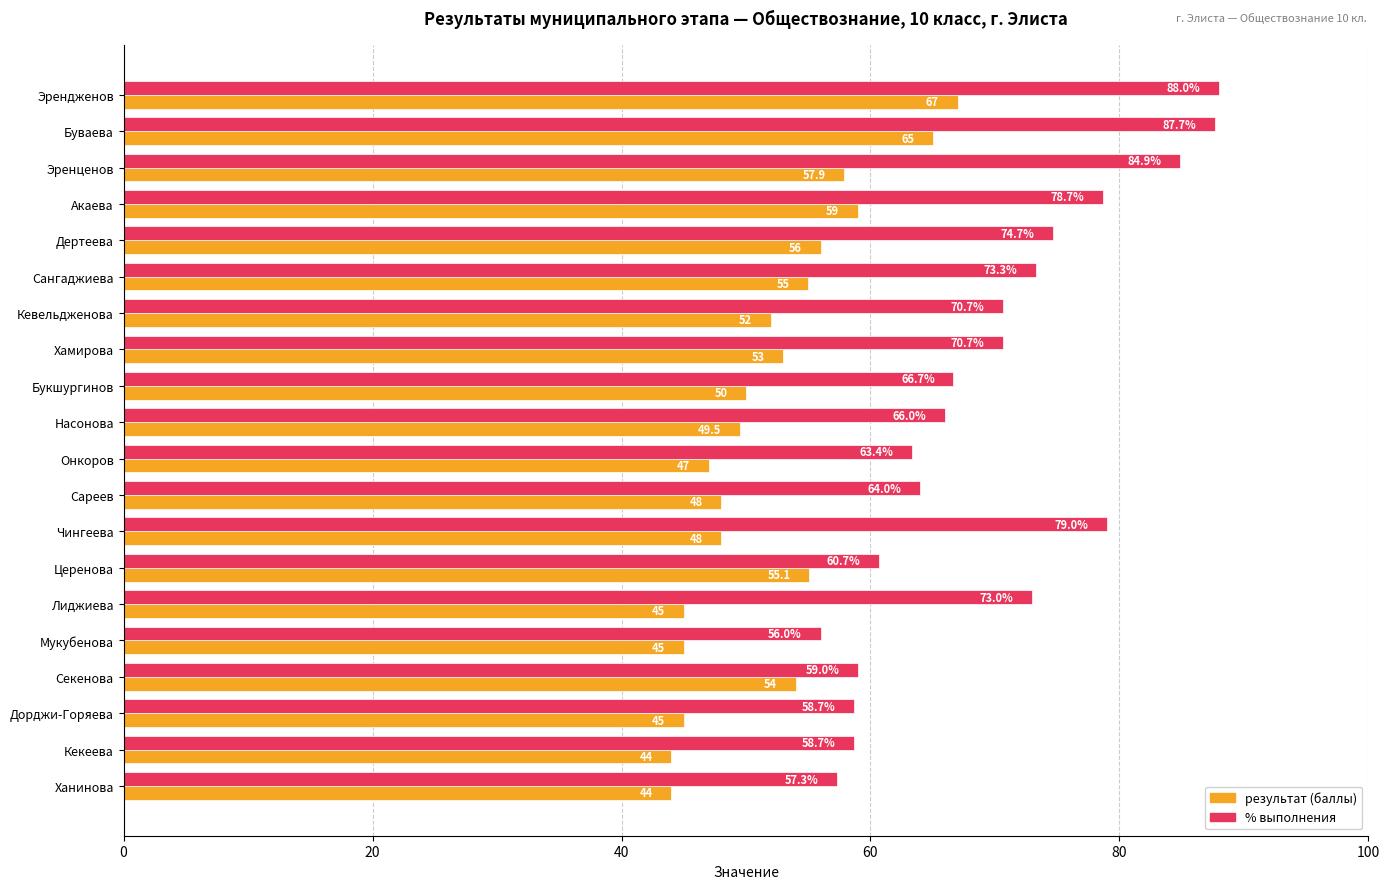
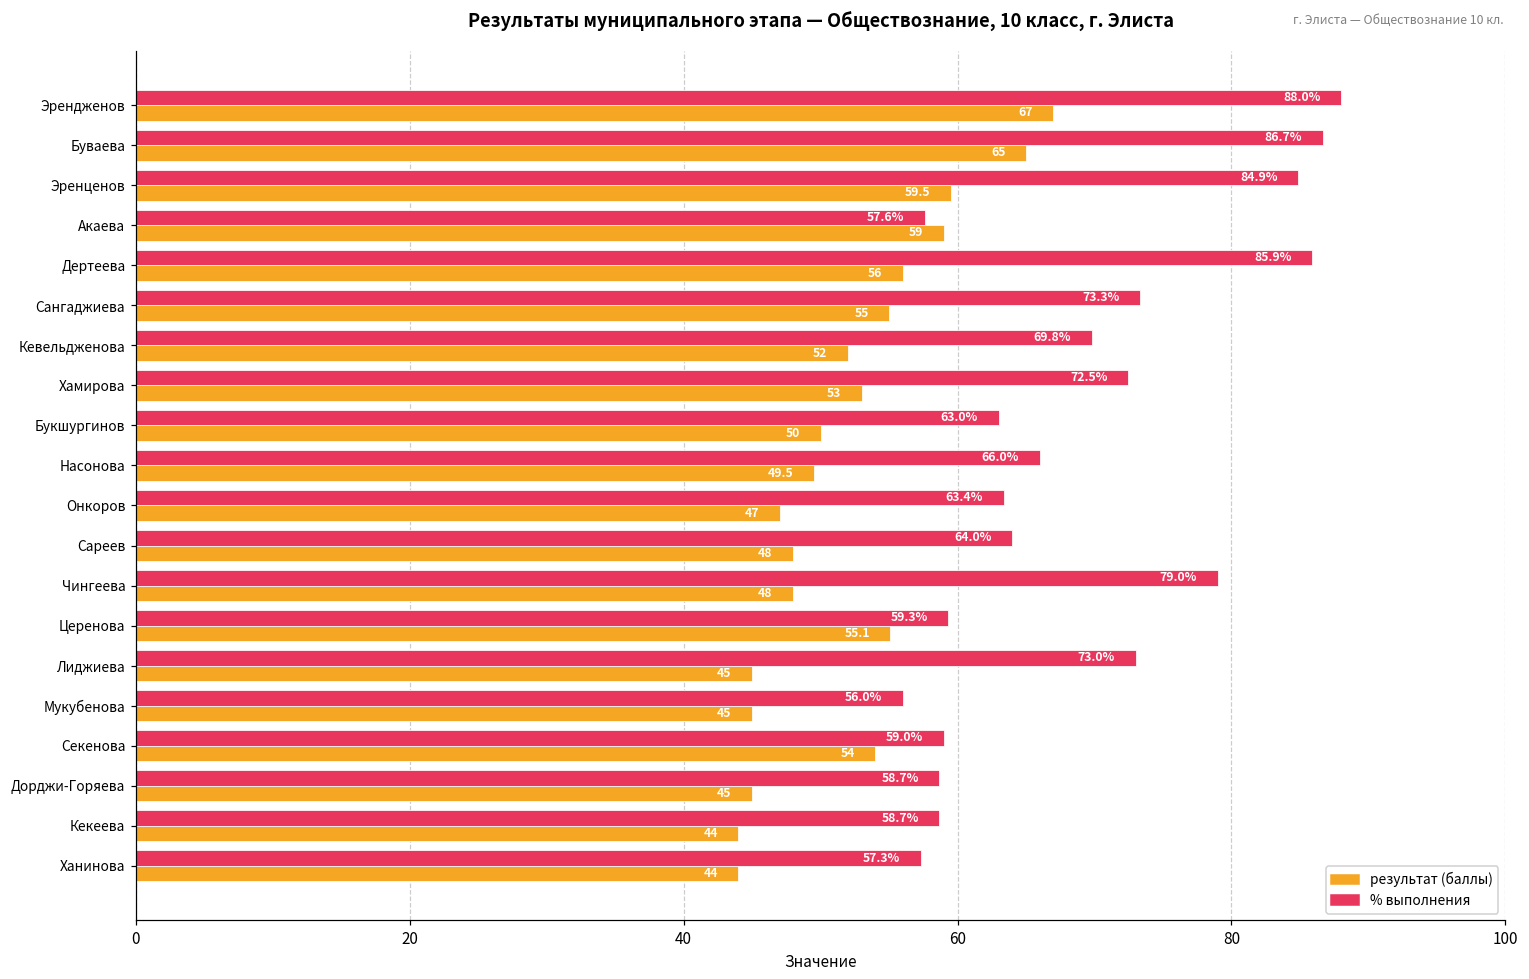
  {
    "результат (баллы)": {
      "Эрендженов": "67",
      "Буваева": "65",
-     "Эренценов": "57.9",
+     "Эренценов": "59.5",
      "Акаева": "59",
      "Дертеева": "56",
      "Сангаджиева": "55",
      "Кевельдженова": "52",
      "Хамирова": "53",
      "Букшургинов": "50",
      "Насонова": "49.5",
      "Онкоров": "47",
      "Сареев": "48",
      "Чингеева": "48",
      "Церенова": "55.1",
      "Лиджиева": "45",
      "Мукубенова": "45",
      "Секенова": "54",
      "Дорджи-Горяева": "45",
      "Кекеева": "44",
      "Ханинова": "44"
    },
    "% выполнения": {
      "Эрендженов": "88.0%",
-     "Буваева": "87.7%",
+     "Буваева": "86.7%",
      "Эренценов": "84.9%",
-     "Акаева": "78.7%",
-     "Дертеева": "74.7%",
+     "Акаева": "57.6%",
+     "Дертеева": "85.9%",
      "Сангаджиева": "73.3%",
-     "Кевельдженова": "70.7%",
-     "Хамирова": "70.7%",
-     "Букшургинов": "66.7%",
+     "Кевельдженова": "69.8%",
+     "Хамирова": "72.5%",
+     "Букшургинов": "63.0%",
      "Насонова": "66.0%",
      "Онкоров": "63.4%",
      "Сареев": "64.0%",
      "Чингеева": "79.0%",
-     "Церенова": "60.7%",
+     "Церенова": "59.3%",
      "Лиджиева": "73.0%",
      "Мукубенова": "56.0%",
      "Секенова": "59.0%",
      "Дорджи-Горяева": "58.7%",
      "Кекеева": "58.7%",
      "Ханинова": "57.3%"
    }
  }
